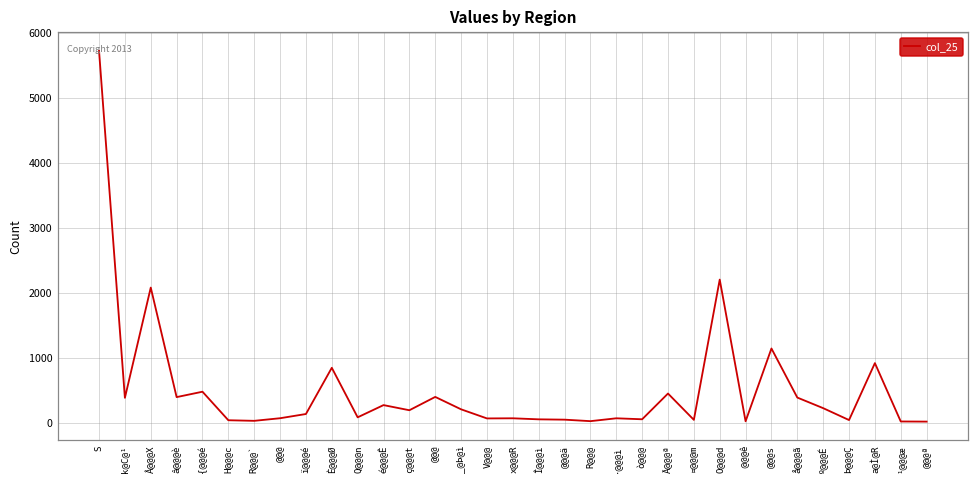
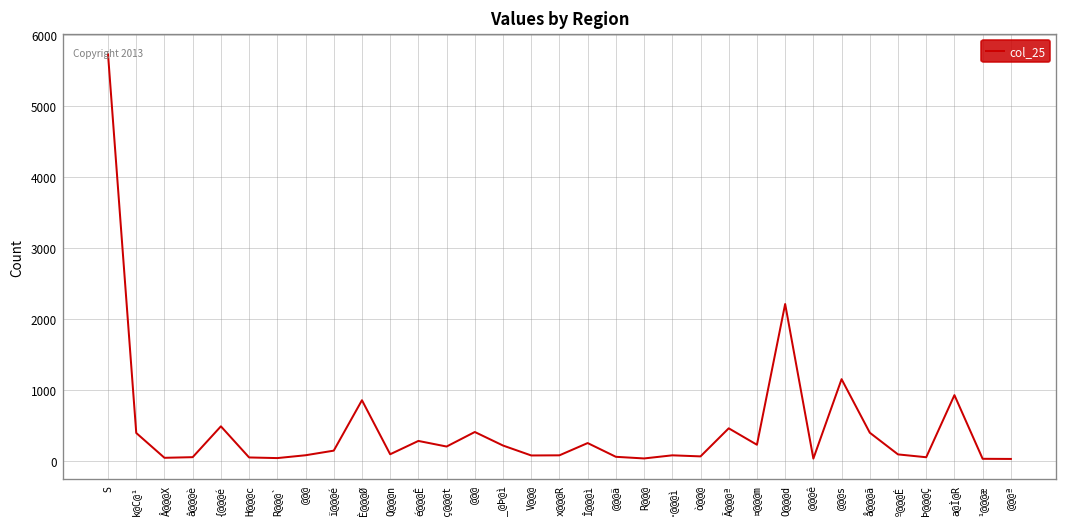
  {
    "k@C@¹": 400,
-   "Â@@@X": 2100,
-   "â@@@è": 400,
+   "Â@@@X": 0,
+   "â@@@è": 0,
    "{@@@é": 500,
    "H@@@c": 0,
    "R@@@`": 0,
    "ï@@@é": 100,
    "È@@@Ø": 900,
    "Q@@@n": 100,
    "é@@@Ê": 300,
    "ç@@@t": 200,
    "_@Þ@ì": 200,
    "V@@@": 100,
    "x@@@R": 100,
-   "Î@@@ì": 100,
+   "Î@@@ì": 200,
    "@@@ä": 100,
    "R@@@": 0,
    "·@@@ì": 100,
    "ò@@@": 100,
    "Ã@@@ª": 500,
-   "¤@@@m": 100,
+   "¤@@@m": 200,
    "O@@@d": 2200,
    "@@@ê": 0,
    "@@@s": 1100,
    "å@@@ã": 400,
-   "º@@@É": 200,
+   "º@@@É": 100,
    "Þ@@@Ç": 0,
    "a@Ì@R": 900,
    "¹@@@æ": 0,
    "@@@ª": 0
  }
